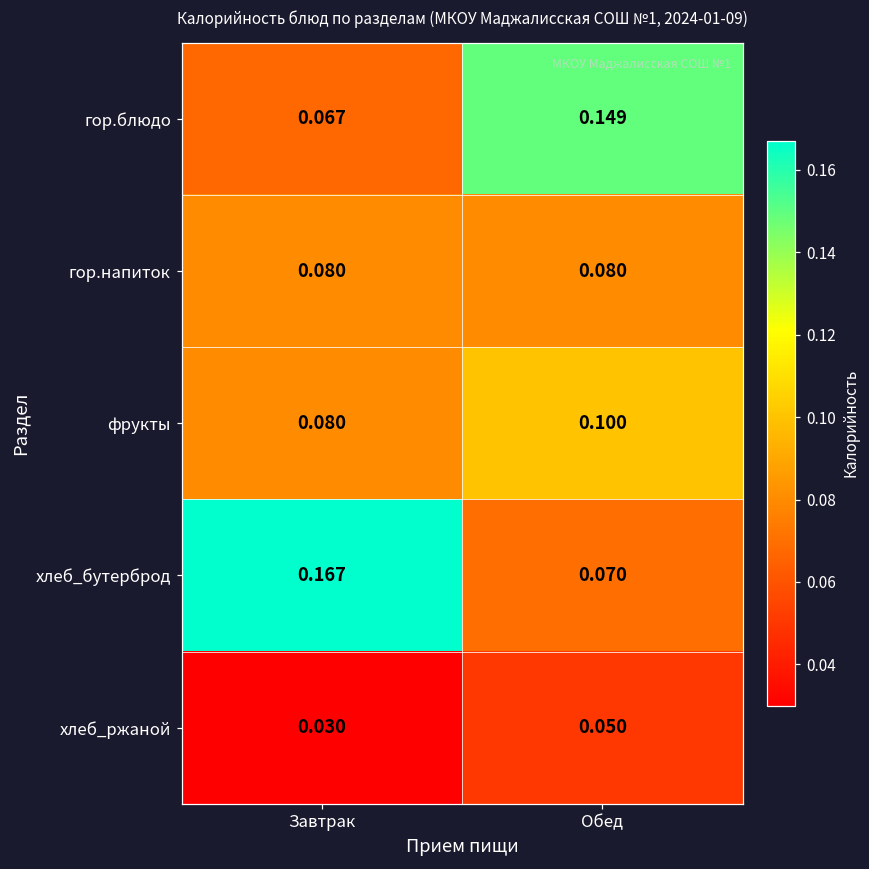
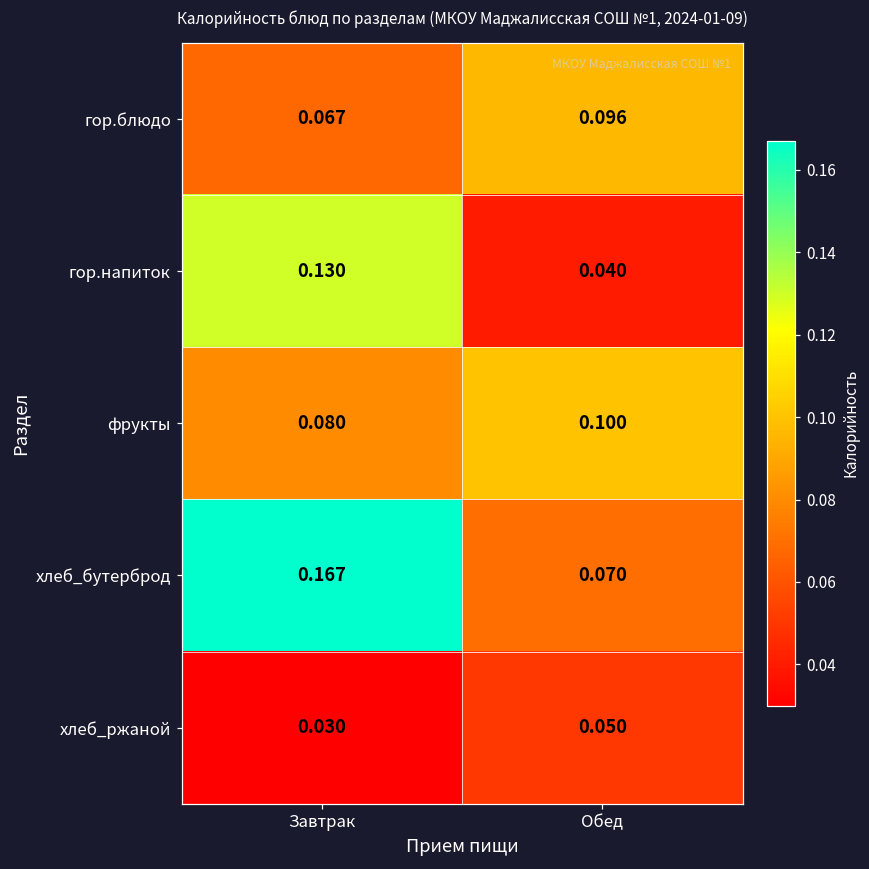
  {
    "гор.блюдо": {
      "Завтрак": 0.067,
-     "Обед": 0.149
+     "Обед": 0.096
    },
    "гор.напиток": {
-     "Завтрак": 0.080,
-     "Обед": 0.080
+     "Завтрак": 0.130,
+     "Обед": 0.040
    },
    "фрукты": {
      "Завтрак": 0.080,
      "Обед": 0.100
    },
    "хлеб_бутерброд": {
      "Завтрак": 0.167,
      "Обед": 0.070
    },
    "хлеб_ржаной": {
      "Завтрак": 0.030,
      "Обед": 0.050
    }
  }
